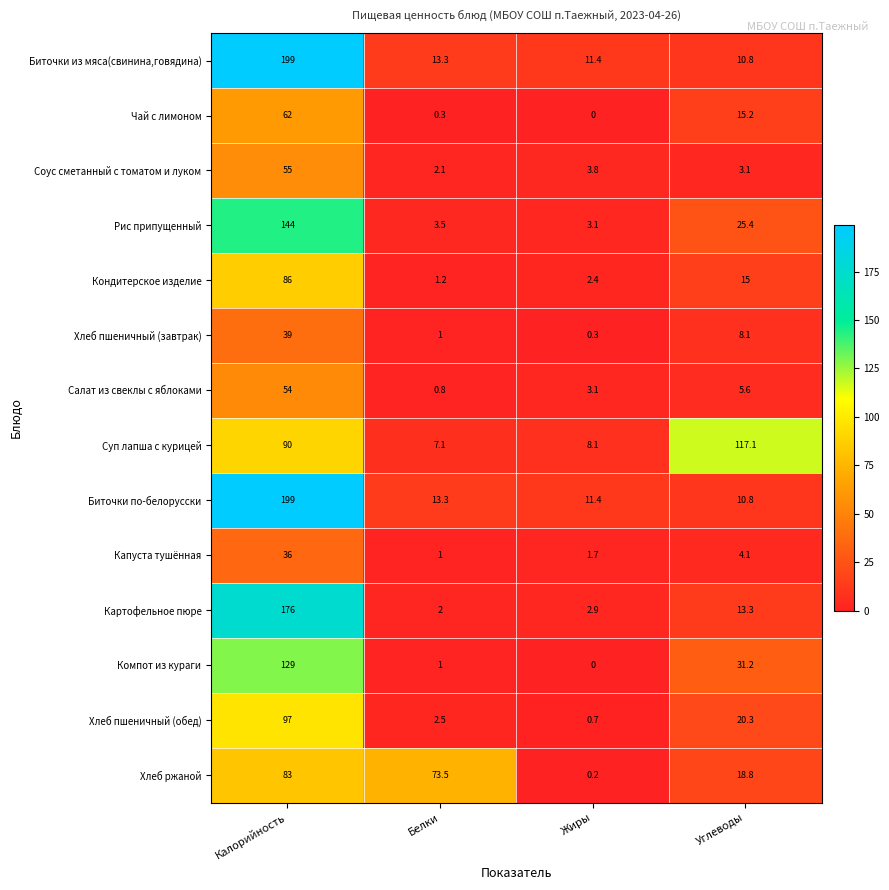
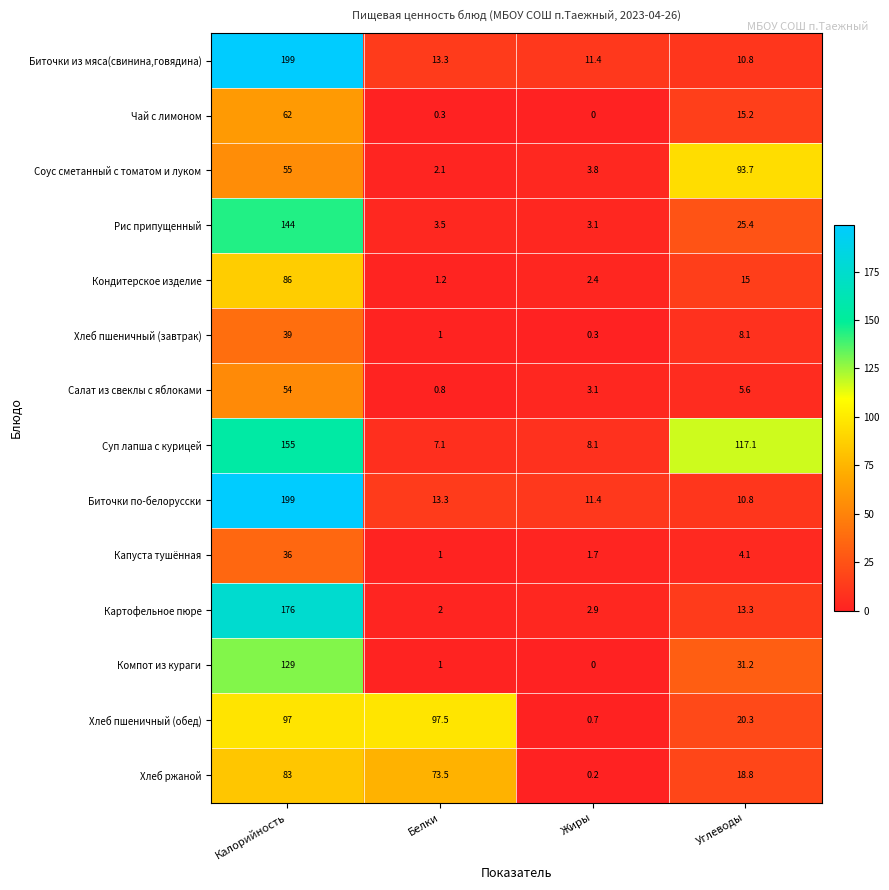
  {
    "Биточки из мяса(свинина,говядина)": {
      "Калорийность": 199,
      "Белки": 13.3,
      "Жиры": 11.4,
      "Углеводы": 10.8
    },
    "Чай с лимоном": {
      "Калорийность": 62,
      "Белки": 0.3,
      "Жиры": 0,
      "Углеводы": 15.2
    },
    "Соус сметанный с томатом и луком": {
      "Калорийность": 55,
      "Белки": 2.1,
      "Жиры": 3.8,
-     "Углеводы": 3.1
+     "Углеводы": 93.7
    },
    "Рис припущенный": {
      "Калорийность": 144,
      "Белки": 3.5,
      "Жиры": 3.1,
      "Углеводы": 25.4
    },
    "Кондитерское изделие": {
      "Калорийность": 86,
      "Белки": 1.2,
      "Жиры": 2.4,
      "Углеводы": 15
    },
    "Хлеб пшеничный (завтрак)": {
      "Калорийность": 39,
      "Белки": 1,
      "Жиры": 0.3,
      "Углеводы": 8.1
    },
    "Салат из свеклы с яблоками": {
      "Калорийность": 54,
      "Белки": 0.8,
      "Жиры": 3.1,
      "Углеводы": 5.6
    },
    "Суп лапша с курицей": {
-     "Калорийность": 90,
+     "Калорийность": 155,
      "Белки": 7.1,
      "Жиры": 8.1,
      "Углеводы": 117.1
    },
    "Биточки по-белорусски": {
      "Калорийность": 199,
      "Белки": 13.3,
      "Жиры": 11.4,
      "Углеводы": 10.8
    },
    "Капуста тушённая": {
      "Калорийность": 36,
      "Белки": 1,
      "Жиры": 1.7,
      "Углеводы": 4.1
    },
    "Картофельное пюре": {
      "Калорийность": 176,
      "Белки": 2,
      "Жиры": 2.9,
      "Углеводы": 13.3
    },
    "Компот из кураги": {
      "Калорийность": 129,
      "Белки": 1,
      "Жиры": 0,
      "Углеводы": 31.2
    },
    "Хлеб пшеничный (обед)": {
      "Калорийность": 97,
-     "Белки": 2.5,
+     "Белки": 97.5,
      "Жиры": 0.7,
      "Углеводы": 20.3
    },
    "Хлеб ржаной": {
      "Калорийность": 83,
      "Белки": 73.5,
      "Жиры": 0.2,
      "Углеводы": 18.8
    }
  }
